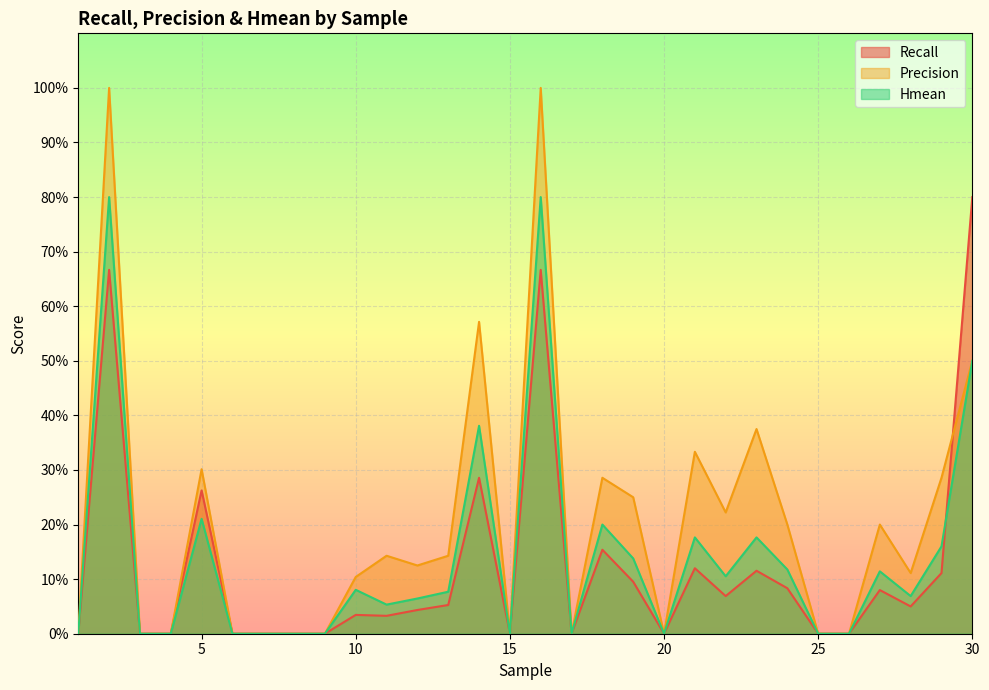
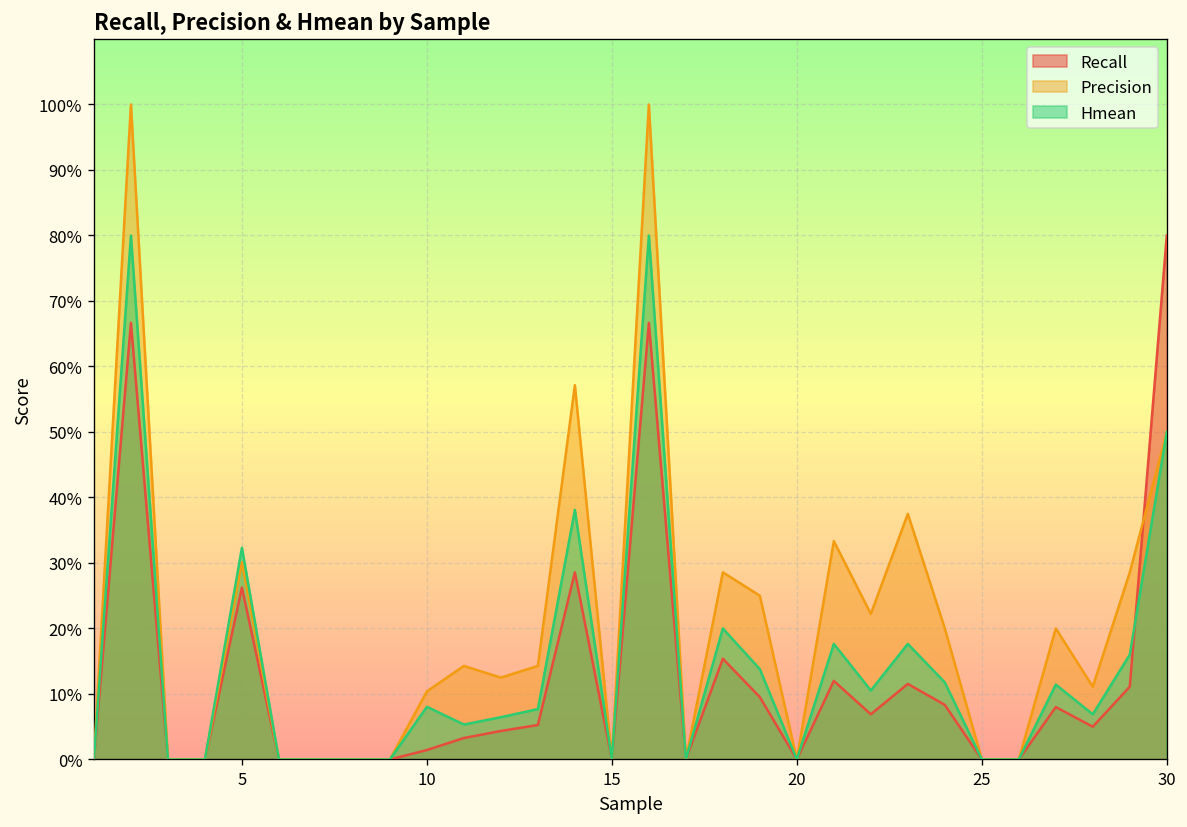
  {
    "Recall": {
      "5": "26%",
-     "10": "3%",
+     "10": "1%",
      "30": "80%"
    },
    "Precision": {
      "5": "30%",
      "10": "10%"
    },
    "Hmean": {
-     "5": "21%",
+     "5": "32%",
      "10": "8%"
    }
  }
